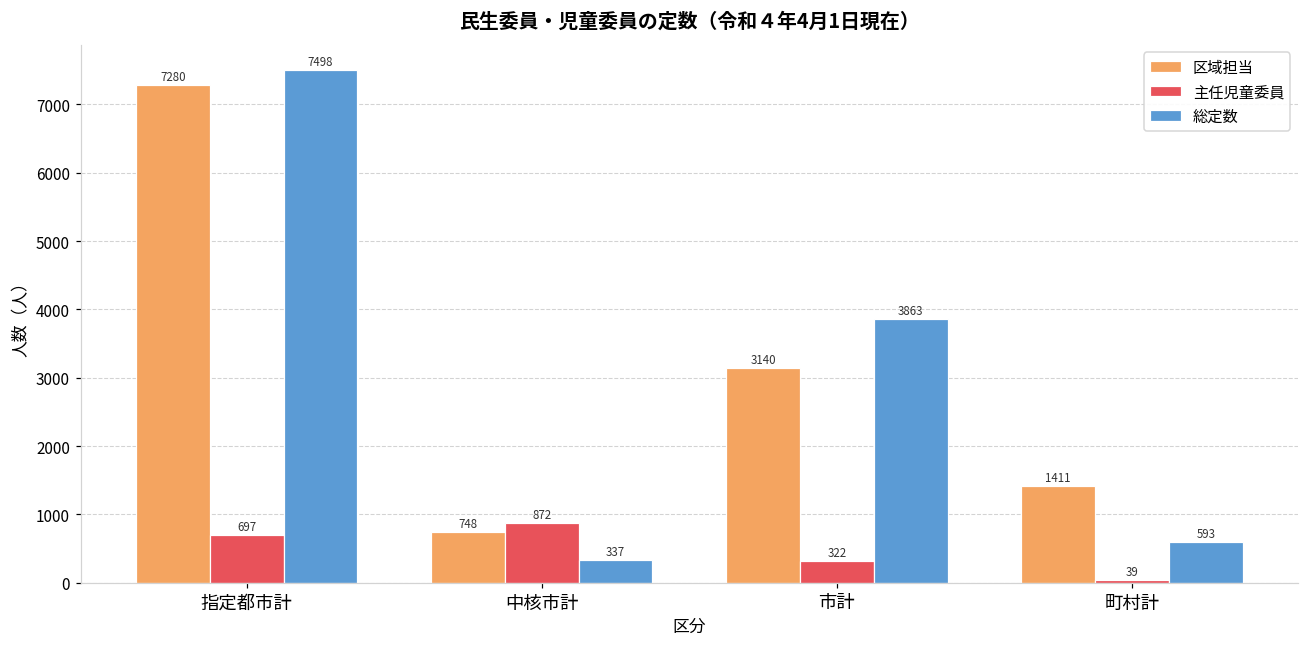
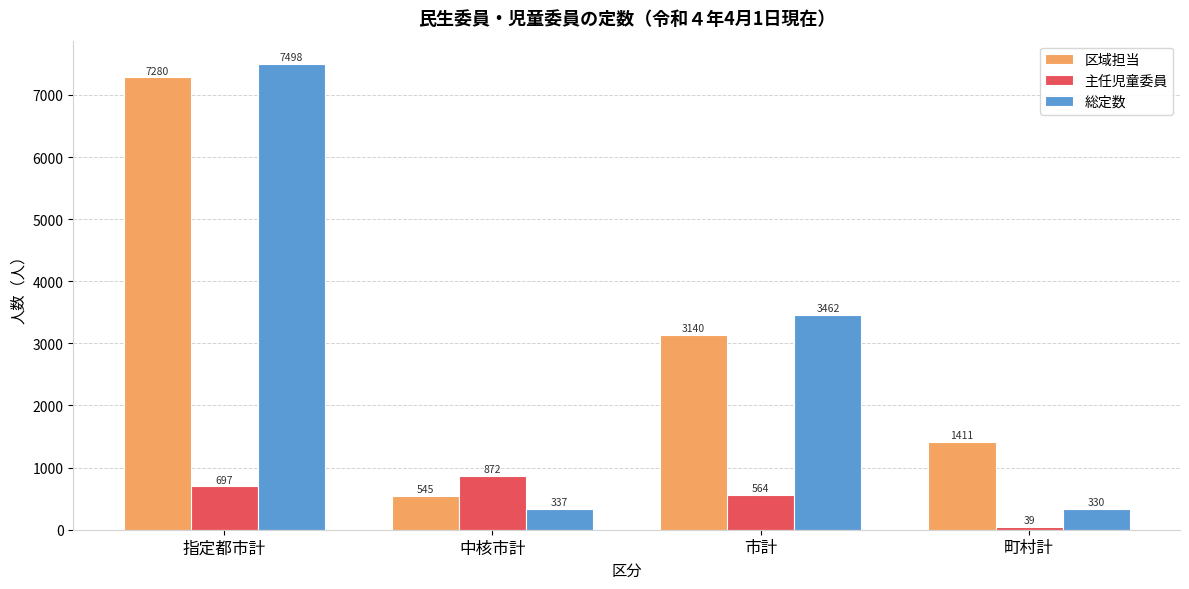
  {
    "区域担当": {
      "指定都市計": 7280,
-     "中核市計": 748,
+     "中核市計": 545,
      "市計": 3140,
      "町村計": 1411
    },
    "主任児童委員": {
      "指定都市計": 697,
      "中核市計": 872,
-     "市計": 322,
+     "市計": 564,
      "町村計": 39
    },
    "総定数": {
      "指定都市計": 7498,
      "中核市計": 337,
-     "市計": 3863,
-     "町村計": 593
+     "市計": 3462,
+     "町村計": 330
    }
  }
